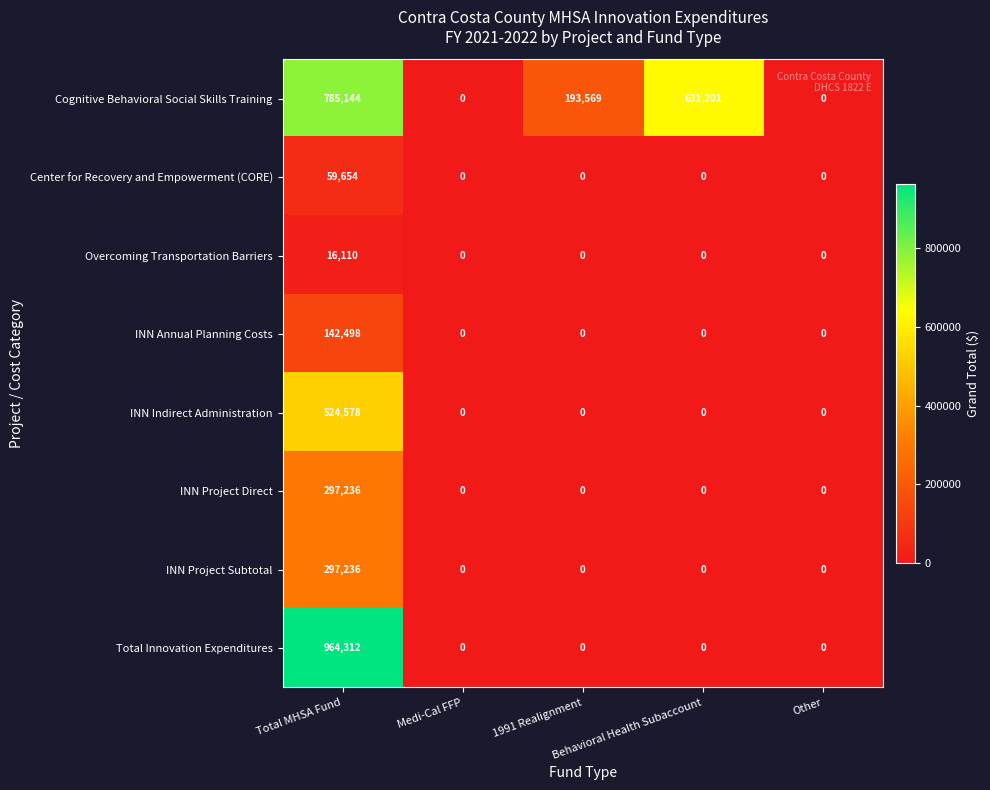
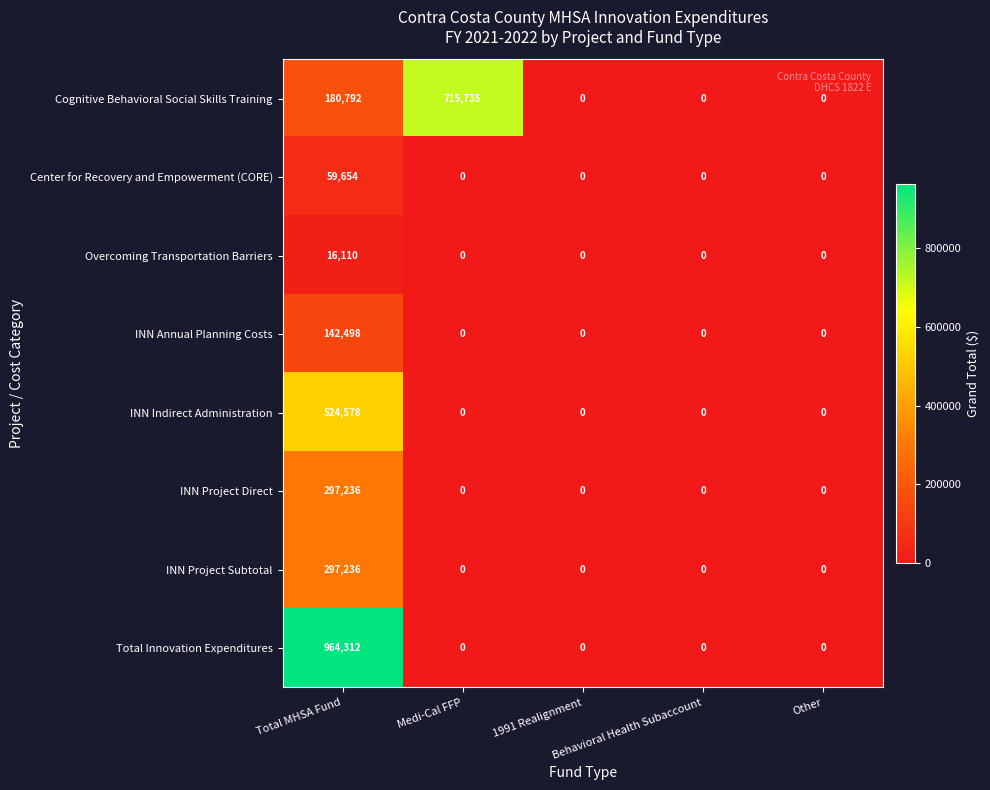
  {
    "Cognitive Behavioral Social Skills Training": {
-     "Total MHSA Fund": "785,144",
-     "Medi-Cal FFP": "0",
-     "1991 Realignment": "193,569",
-     "Behavioral Health Subaccount": "631,201"
+     "Total MHSA Fund": "180,792",
+     "Medi-Cal FFP": "715,735",
+     "1991 Realignment": "0",
+     "Behavioral Health Subaccount": "0"
    },
    "Center for Recovery and Empowerment (CORE)": {
      "Total MHSA Fund": "59,654",
      "Medi-Cal FFP": "0",
      "1991 Realignment": "0",
      "Behavioral Health Subaccount": "0",
      "Other": "0"
    },
    "Overcoming Transportation Barriers": {
      "Total MHSA Fund": "16,110",
      "Medi-Cal FFP": "0",
      "1991 Realignment": "0",
      "Behavioral Health Subaccount": "0",
      "Other": "0"
    },
    "INN Annual Planning Costs": {
      "Total MHSA Fund": "142,498",
      "Medi-Cal FFP": "0",
      "1991 Realignment": "0",
      "Behavioral Health Subaccount": "0",
      "Other": "0"
    },
    "INN Indirect Administration": {
      "Total MHSA Fund": "524,578",
      "Medi-Cal FFP": "0",
      "1991 Realignment": "0",
      "Behavioral Health Subaccount": "0",
      "Other": "0"
    },
    "INN Project Direct": {
      "Total MHSA Fund": "297,236",
      "Medi-Cal FFP": "0",
      "1991 Realignment": "0",
      "Behavioral Health Subaccount": "0",
      "Other": "0"
    },
    "INN Project Subtotal": {
      "Total MHSA Fund": "297,236",
      "Medi-Cal FFP": "0",
      "1991 Realignment": "0",
      "Behavioral Health Subaccount": "0",
      "Other": "0"
    },
    "Total Innovation Expenditures": {
      "Total MHSA Fund": "964,312",
      "Medi-Cal FFP": "0",
      "1991 Realignment": "0",
      "Behavioral Health Subaccount": "0",
      "Other": "0"
    }
  }
